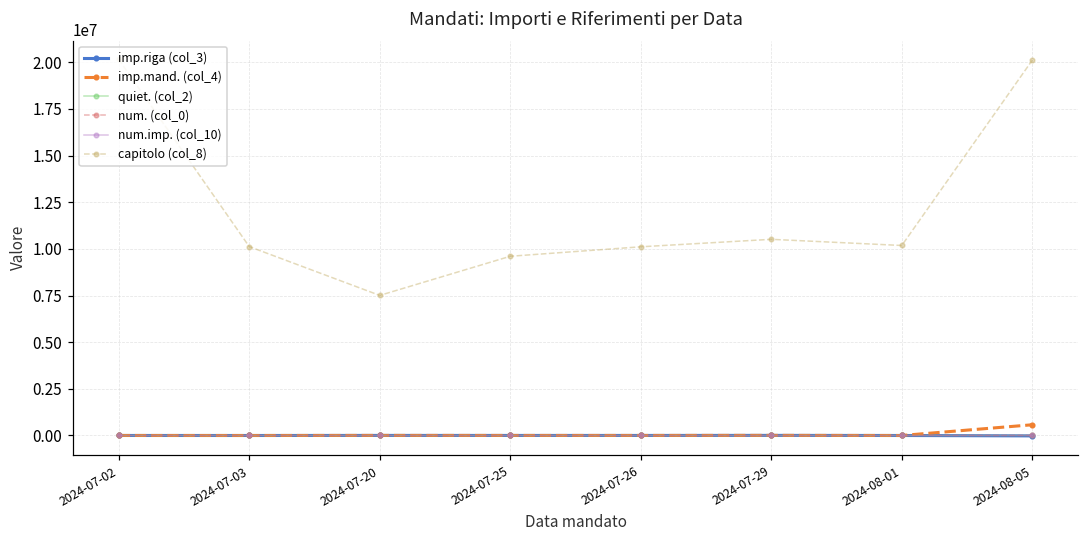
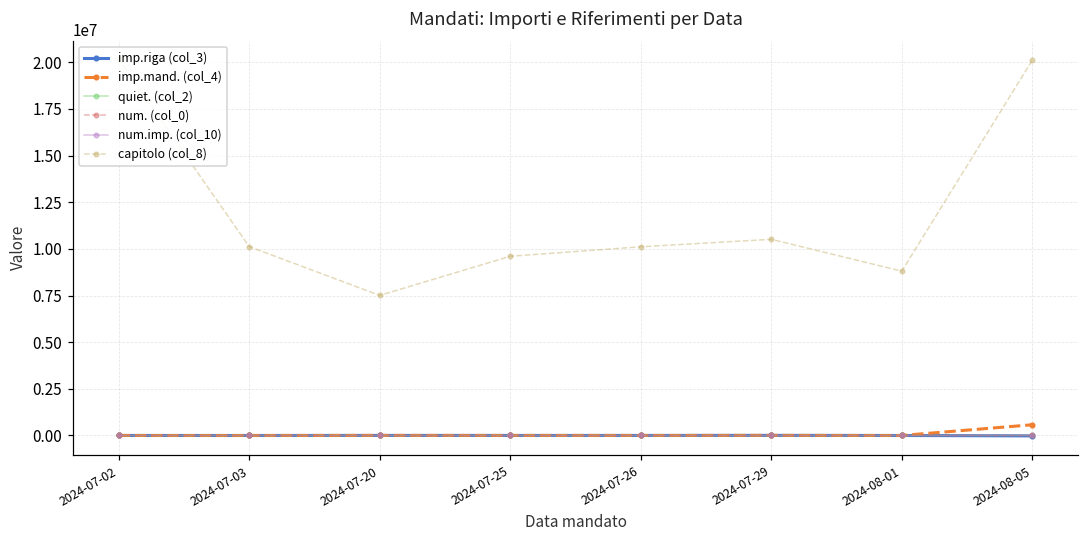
  {
    "num.imp. (col_10)": {
      "2024-08-05": 0
    },
    "imp.mand. (col_4)": {
      "2024-08-05": 600000
    },
    "capitolo (col_8)": {
      "2024-07-03": 10100000,
      "2024-07-20": 7500000,
      "2024-07-25": 9600000,
      "2024-07-26": 10100000,
      "2024-07-29": 10500000,
-     "2024-08-01": 10200000,
+     "2024-08-01": 8800000,
      "2024-08-05": 20100000
    }
  }
